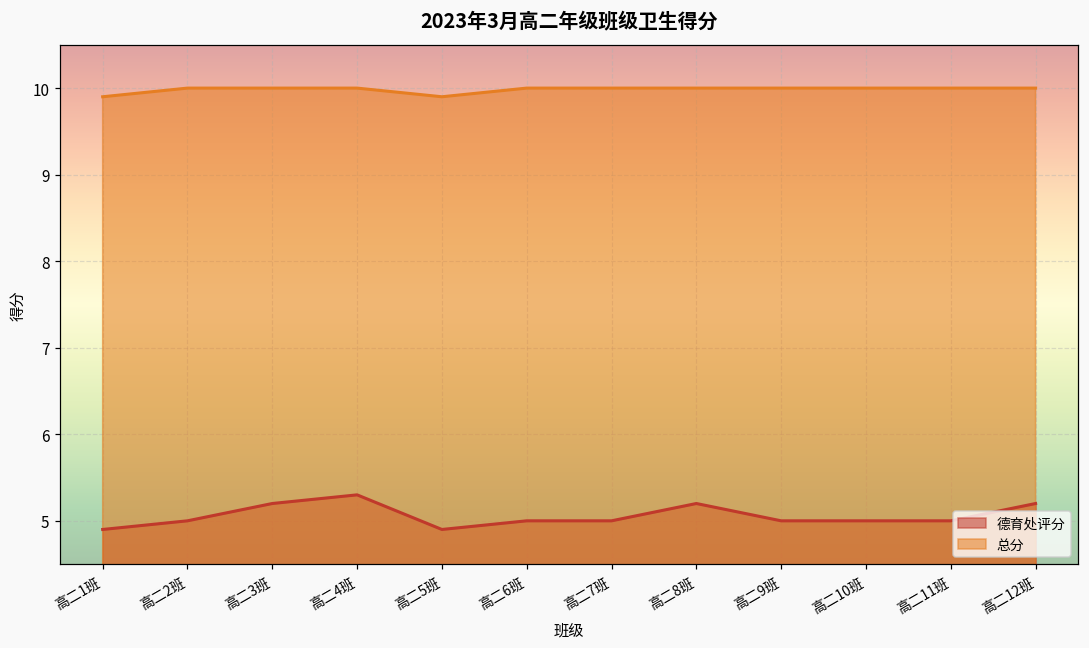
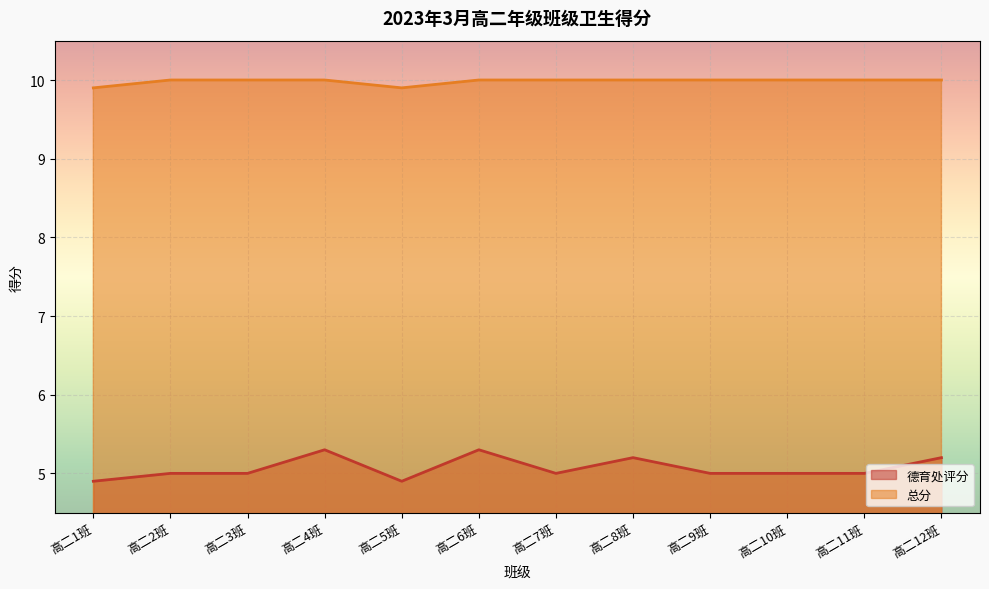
  {
    "德育处评分": {
      "高二1班": 4.9,
      "高二2班": 5.0,
-     "高二3班": 5.2,
+     "高二3班": 5.0,
      "高二4班": 5.3,
      "高二5班": 4.9,
-     "高二6班": 5.0,
+     "高二6班": 5.3,
      "高二7班": 5.0,
      "高二8班": 5.2,
      "高二9班": 5.0,
      "高二10班": 5.0,
      "高二11班": 5.0,
      "高二12班": 5.2
    },
    "总分": {
      "高二1班": 9.9,
      "高二2班": 10.0,
      "高二3班": 10.0,
      "高二4班": 10.0,
      "高二5班": 9.9,
      "高二6班": 10.0,
      "高二7班": 10.0,
      "高二8班": 10.0,
      "高二9班": 10.0,
      "高二10班": 10.0,
      "高二11班": 10.0,
      "高二12班": 10.0
    }
  }
